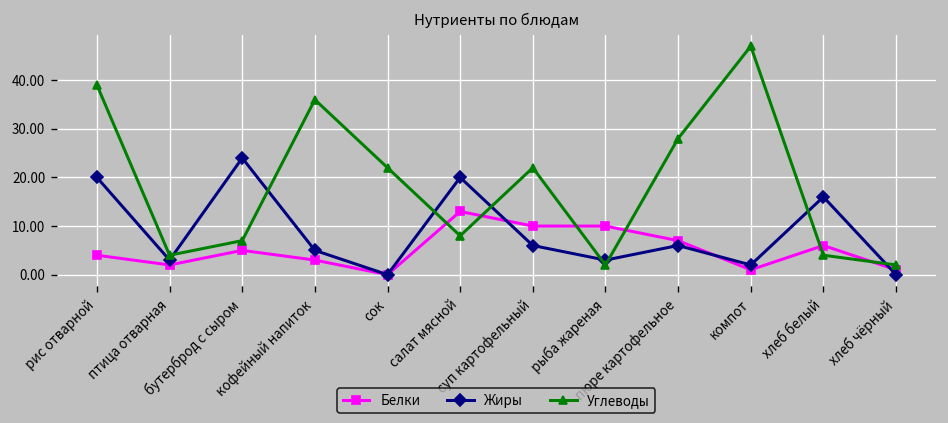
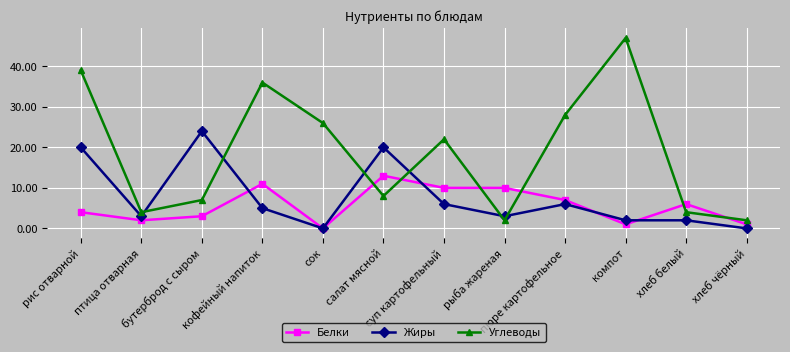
  {
    "Белки": {
      "рис отварной": 4,
      "птица отварная": 2,
-     "бутерброд с сыром": 5,
-     "кофейный напиток": 3,
+     "бутерброд с сыром": 3,
+     "кофейный напиток": 11,
      "салат мясной": 13,
      "суп картофельный": 10,
      "рыба жареная": 10,
      "пюре картофельное": 7,
      "компот": 1,
      "хлеб белый": 6,
      "хлеб чёрный": 1
    },
    "Жиры": {
      "рис отварной": 20,
      "птица отварная": 3,
      "бутерброд с сыром": 24,
      "кофейный напиток": 5,
      "салат мясной": 20,
      "суп картофельный": 6,
      "рыба жареная": 3,
      "пюре картофельное": 6,
      "компот": 2,
-     "хлеб белый": 16,
+     "хлеб белый": 2,
      "хлеб чёрный": 0
    },
    "Углеводы": {
      "рис отварной": 39,
      "птица отварная": 4,
      "бутерброд с сыром": 7,
      "кофейный напиток": 36,
-     "сок": 22,
+     "сок": 26,
      "салат мясной": 8,
      "суп картофельный": 22,
      "рыба жареная": 2,
      "пюре картофельное": 28,
      "компот": 47,
      "хлеб белый": 4,
      "хлеб чёрный": 2
    }
  }
